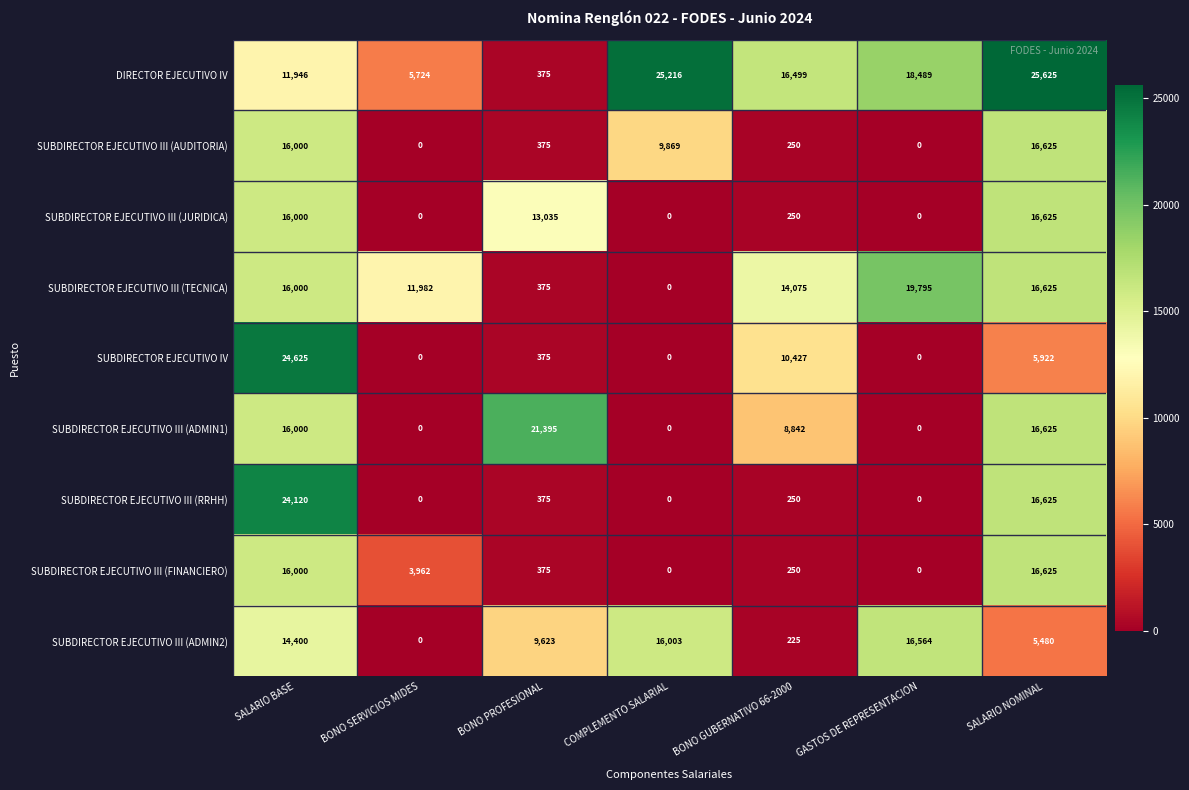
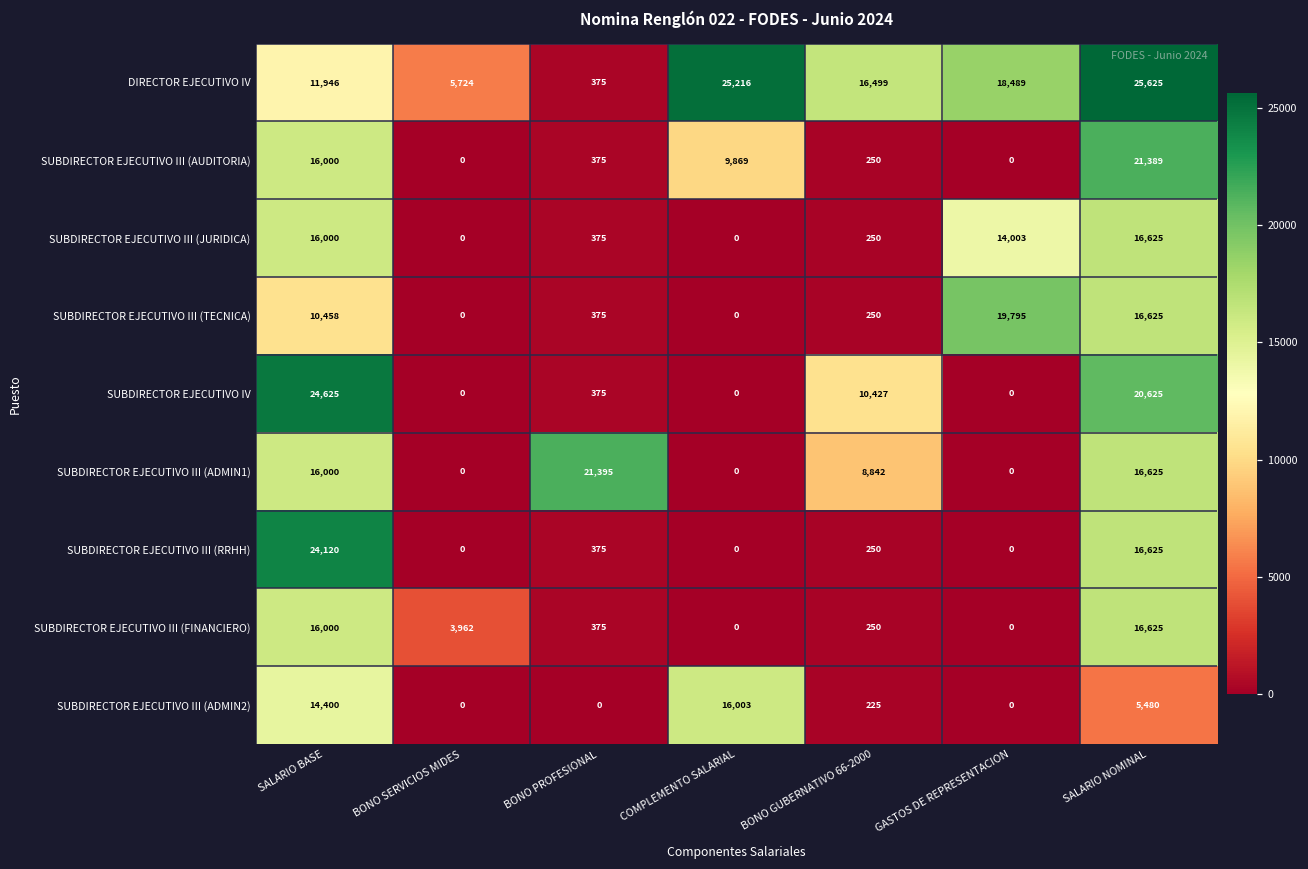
  {
    "DIRECTOR EJECUTIVO IV": {
      "SALARIO BASE": "11,946",
      "BONO SERVICIOS MIDES": "5,724",
      "BONO PROFESIONAL": "375",
      "COMPLEMENTO SALARIAL": "25,216",
      "BONO GUBERNATIVO 66-2000": "16,499",
      "GASTOS DE REPRESENTACION": "18,489"
    },
    "SUBDIRECTOR EJECUTIVO III (AUDITORIA)": {
      "SALARIO BASE": "16,000",
      "BONO SERVICIOS MIDES": "0",
      "BONO PROFESIONAL": "375",
      "COMPLEMENTO SALARIAL": "9,869",
      "BONO GUBERNATIVO 66-2000": "250",
      "GASTOS DE REPRESENTACION": "0",
-     "SALARIO NOMINAL": "16,625"
+     "SALARIO NOMINAL": "21,389"
    },
    "SUBDIRECTOR EJECUTIVO III (JURIDICA)": {
      "SALARIO BASE": "16,000",
      "BONO SERVICIOS MIDES": "0",
-     "BONO PROFESIONAL": "13,035",
+     "BONO PROFESIONAL": "375",
      "COMPLEMENTO SALARIAL": "0",
      "BONO GUBERNATIVO 66-2000": "250",
-     "GASTOS DE REPRESENTACION": "0",
+     "GASTOS DE REPRESENTACION": "14,003",
      "SALARIO NOMINAL": "16,625"
    },
    "SUBDIRECTOR EJECUTIVO III (TECNICA)": {
-     "SALARIO BASE": "16,000",
-     "BONO SERVICIOS MIDES": "11,982",
+     "SALARIO BASE": "10,458",
+     "BONO SERVICIOS MIDES": "0",
      "BONO PROFESIONAL": "375",
      "COMPLEMENTO SALARIAL": "0",
-     "BONO GUBERNATIVO 66-2000": "14,075",
+     "BONO GUBERNATIVO 66-2000": "250",
      "GASTOS DE REPRESENTACION": "19,795",
      "SALARIO NOMINAL": "16,625"
    },
    "SUBDIRECTOR EJECUTIVO IV": {
      "SALARIO BASE": "24,625",
      "BONO SERVICIOS MIDES": "0",
      "BONO PROFESIONAL": "375",
      "COMPLEMENTO SALARIAL": "0",
      "BONO GUBERNATIVO 66-2000": "10,427",
      "GASTOS DE REPRESENTACION": "0",
-     "SALARIO NOMINAL": "5,922"
+     "SALARIO NOMINAL": "20,625"
    },
    "SUBDIRECTOR EJECUTIVO III (ADMIN1)": {
      "SALARIO BASE": "16,000",
      "BONO SERVICIOS MIDES": "0",
      "BONO PROFESIONAL": "21,395",
      "COMPLEMENTO SALARIAL": "0",
      "BONO GUBERNATIVO 66-2000": "8,842",
      "GASTOS DE REPRESENTACION": "0",
      "SALARIO NOMINAL": "16,625"
    },
    "SUBDIRECTOR EJECUTIVO III (RRHH)": {
      "SALARIO BASE": "24,120",
      "BONO SERVICIOS MIDES": "0",
      "BONO PROFESIONAL": "375",
      "COMPLEMENTO SALARIAL": "0",
      "BONO GUBERNATIVO 66-2000": "250",
      "GASTOS DE REPRESENTACION": "0",
      "SALARIO NOMINAL": "16,625"
    },
    "SUBDIRECTOR EJECUTIVO III (FINANCIERO)": {
      "SALARIO BASE": "16,000",
      "BONO SERVICIOS MIDES": "3,962",
      "BONO PROFESIONAL": "375",
      "COMPLEMENTO SALARIAL": "0",
      "BONO GUBERNATIVO 66-2000": "250",
      "GASTOS DE REPRESENTACION": "0",
      "SALARIO NOMINAL": "16,625"
    },
    "SUBDIRECTOR EJECUTIVO III (ADMIN2)": {
      "SALARIO BASE": "14,400",
      "BONO SERVICIOS MIDES": "0",
-     "BONO PROFESIONAL": "9,623",
+     "BONO PROFESIONAL": "0",
      "COMPLEMENTO SALARIAL": "16,003",
      "BONO GUBERNATIVO 66-2000": "225",
-     "GASTOS DE REPRESENTACION": "16,564",
+     "GASTOS DE REPRESENTACION": "0",
      "SALARIO NOMINAL": "5,480"
    }
  }
